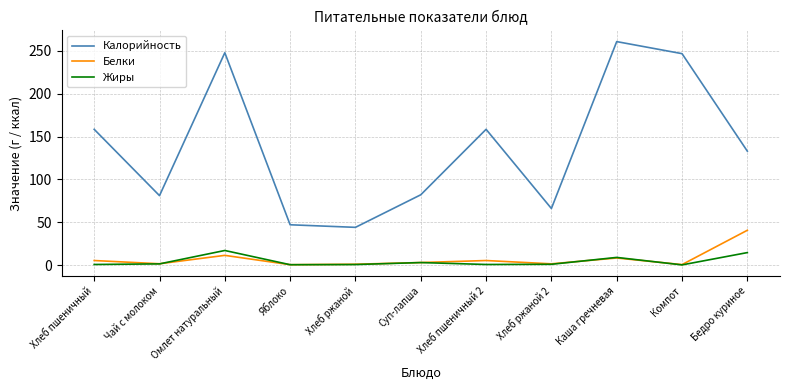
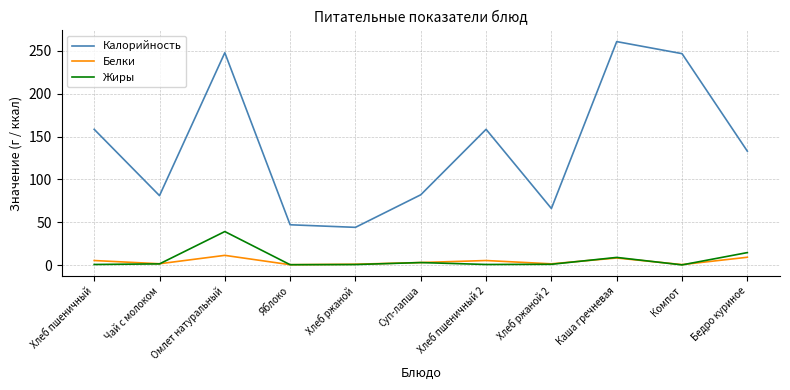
  {
    "Калорийность": {
      "Хлеб пшеничный": 160,
      "Чай с молоком": 80,
      "Омлет натуральный": 250,
      "Яблоко": 50,
      "Хлеб ржаной": 40,
      "Суп-лапша": 80,
      "Хлеб пшеничный 2": 160,
      "Хлеб ржаной 2": 70,
      "Каша гречневая": 260,
      "Компот": 250,
      "Бедро куриное": 130
    },
    "Белки": {
      "Хлеб пшеничный": 10,
      "Омлет натуральный": 10,
      "Хлеб пшеничный 2": 10,
-     "Бедро куриное": 40
+     "Бедро куриное": 10
    },
    "Жиры": {
      "Хлеб пшеничный": 0,
-     "Омлет натуральный": 20,
+     "Омлет натуральный": 40,
      "Хлеб пшеничный 2": 0,
      "Бедро куриное": 10
    }
  }
